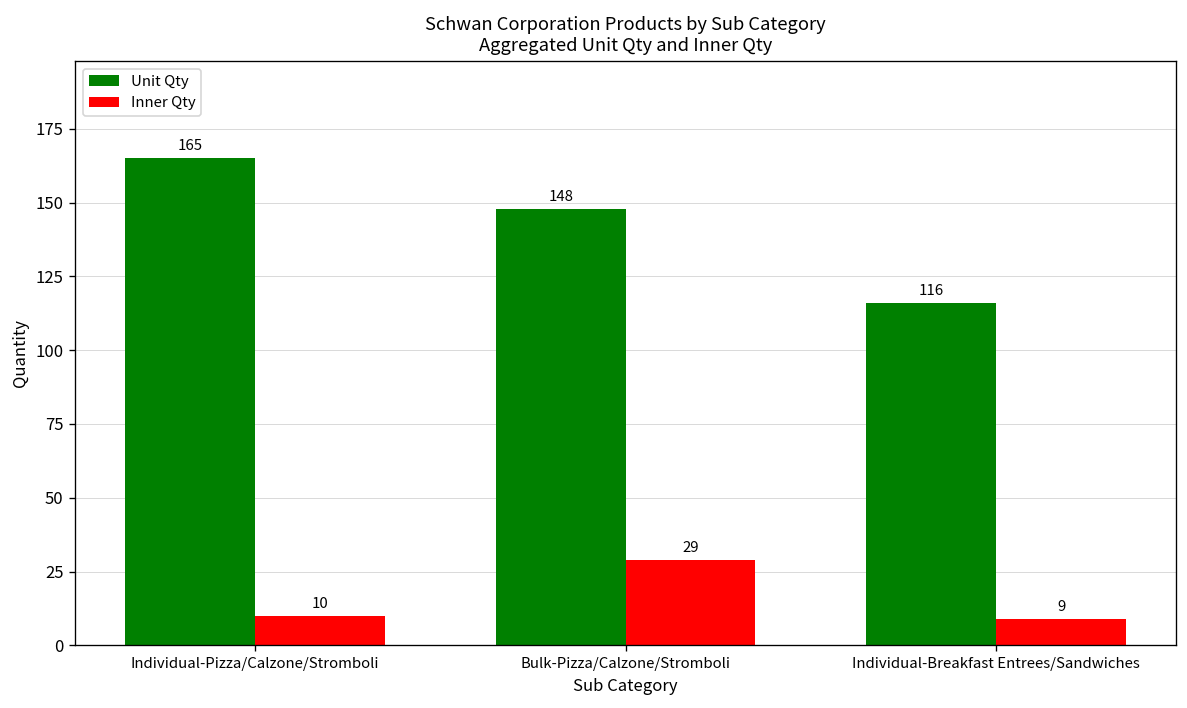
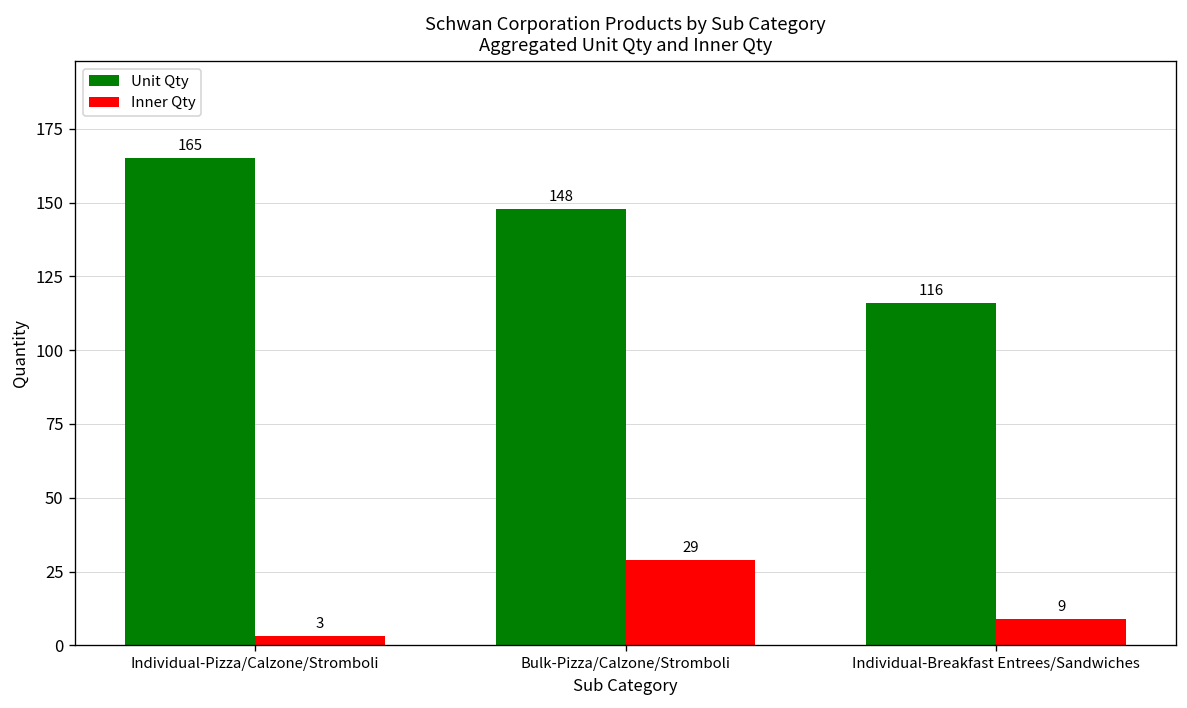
  {
    "Unit Qty": {
      "Individual-Pizza/Calzone/Stromboli": 165,
      "Bulk-Pizza/Calzone/Stromboli": 148,
      "Individual-Breakfast Entrees/Sandwiches": 116
    },
    "Inner Qty": {
-     "Individual-Pizza/Calzone/Stromboli": 10,
+     "Individual-Pizza/Calzone/Stromboli": 3,
      "Bulk-Pizza/Calzone/Stromboli": 29,
      "Individual-Breakfast Entrees/Sandwiches": 9
    }
  }
